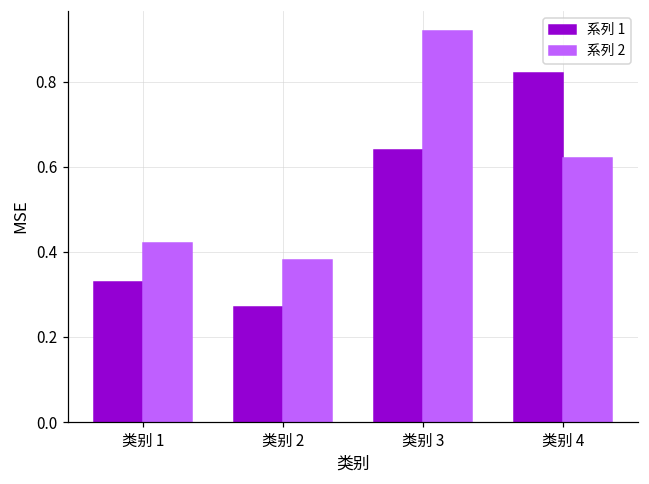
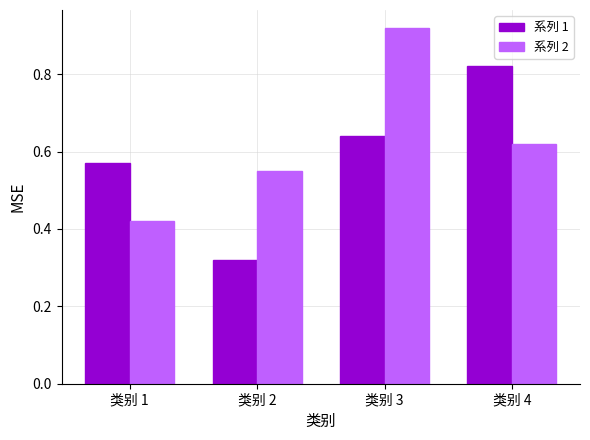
  {
    "系列 1": {
-     "类别 1": 0.33,
-     "类别 2": 0.27,
+     "类别 1": 0.57,
+     "类别 2": 0.32,
      "类别 3": 0.64,
      "类别 4": 0.82
    },
    "系列 2": {
      "类别 1": 0.42,
-     "类别 2": 0.38,
+     "类别 2": 0.55,
      "类别 3": 0.92,
      "类别 4": 0.62
    }
  }
